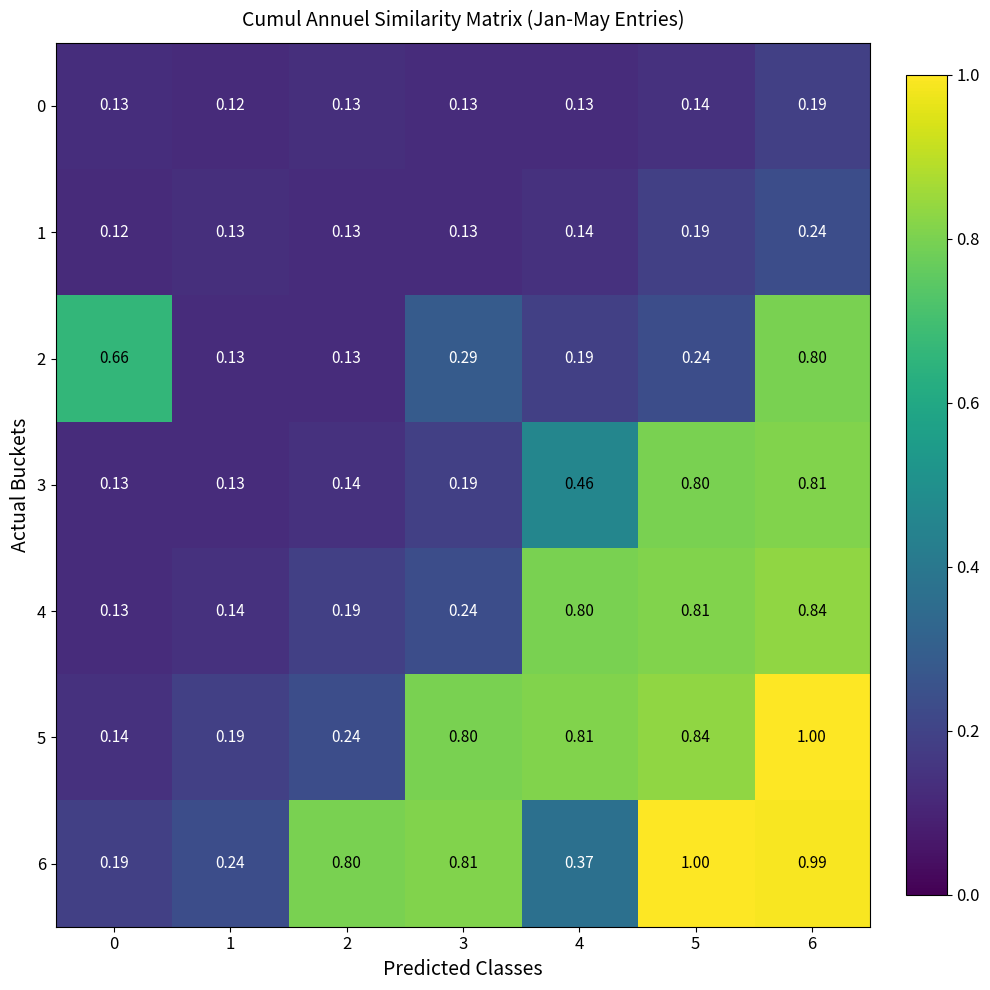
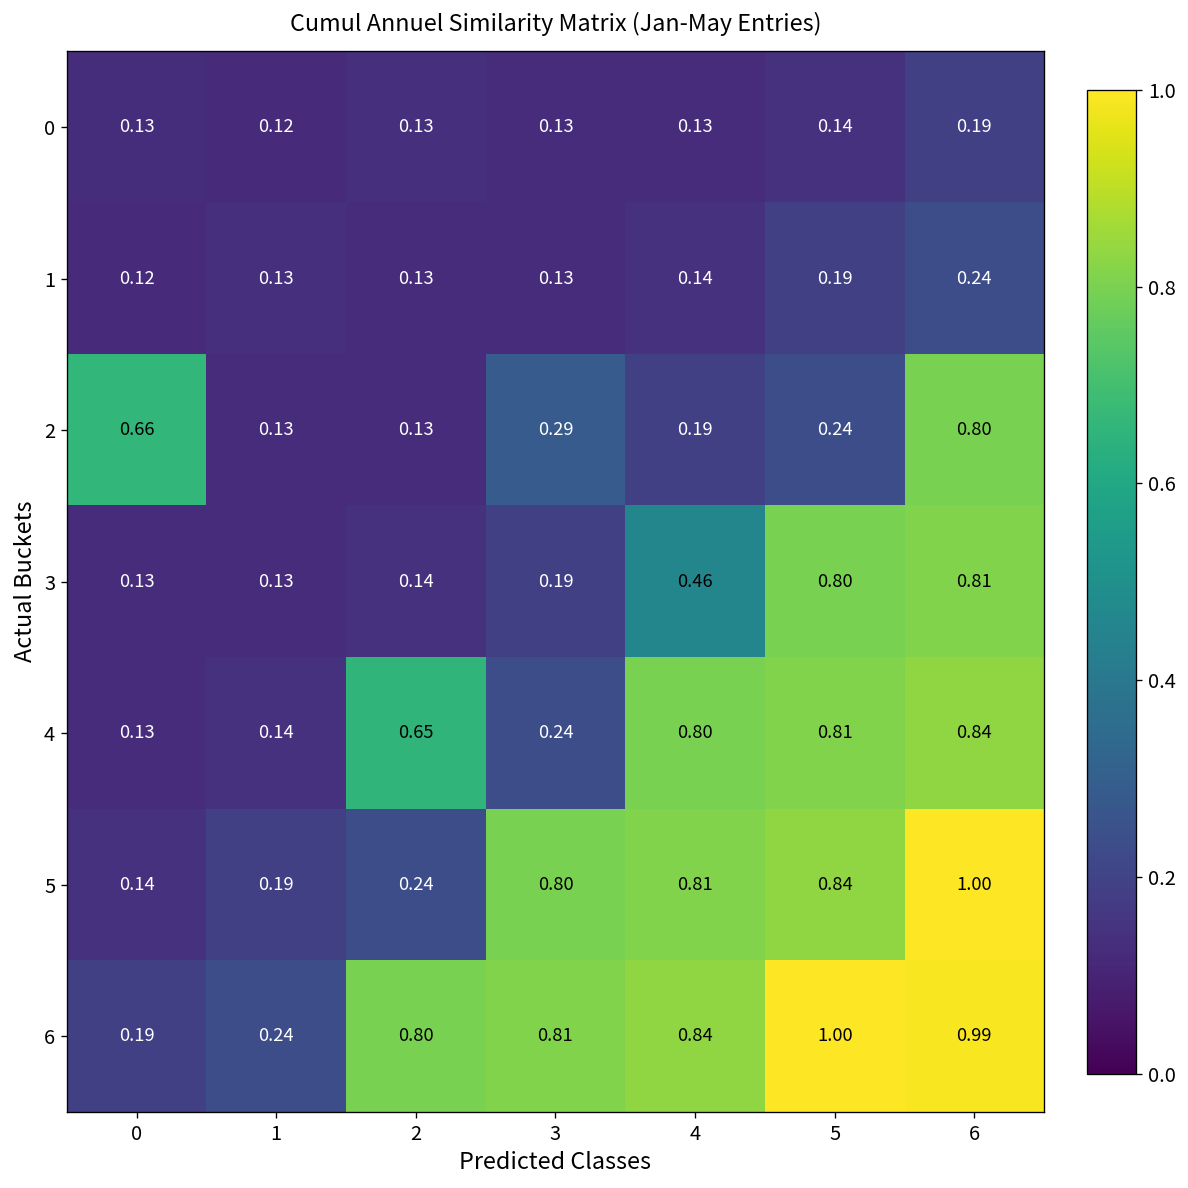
  {
    "0": {
      "0": 0.13,
      "1": 0.12,
      "2": 0.13,
      "3": 0.13,
      "4": 0.13,
      "5": 0.14,
      "6": 0.19
    },
    "1": {
      "0": 0.12,
      "1": 0.13,
      "2": 0.13,
      "3": 0.13,
      "4": 0.14,
      "5": 0.19,
      "6": 0.24
    },
    "2": {
      "0": 0.66,
      "1": 0.13,
      "2": 0.13,
      "3": 0.29,
      "4": 0.19,
      "5": 0.24,
      "6": 0.80
    },
    "3": {
      "0": 0.13,
      "1": 0.13,
      "2": 0.14,
      "3": 0.19,
      "4": 0.46,
      "5": 0.80,
      "6": 0.81
    },
    "4": {
      "0": 0.13,
      "1": 0.14,
-     "2": 0.19,
+     "2": 0.65,
      "3": 0.24,
      "4": 0.80,
      "5": 0.81,
      "6": 0.84
    },
    "5": {
      "0": 0.14,
      "1": 0.19,
      "2": 0.24,
      "3": 0.80,
      "4": 0.81,
      "5": 0.84,
      "6": 1.00
    },
    "6": {
      "0": 0.19,
      "1": 0.24,
      "2": 0.80,
      "3": 0.81,
-     "4": 0.37,
+     "4": 0.84,
      "5": 1.00,
      "6": 0.99
    }
  }
